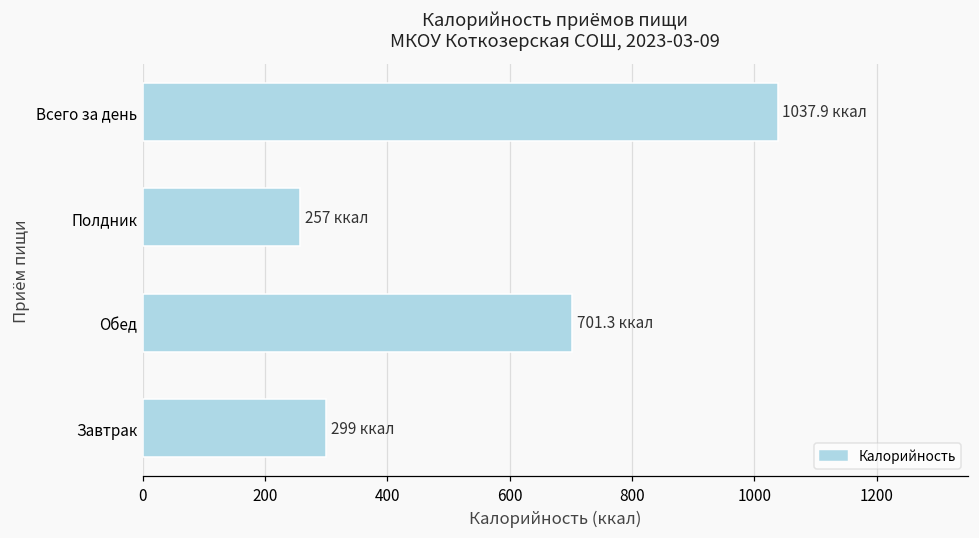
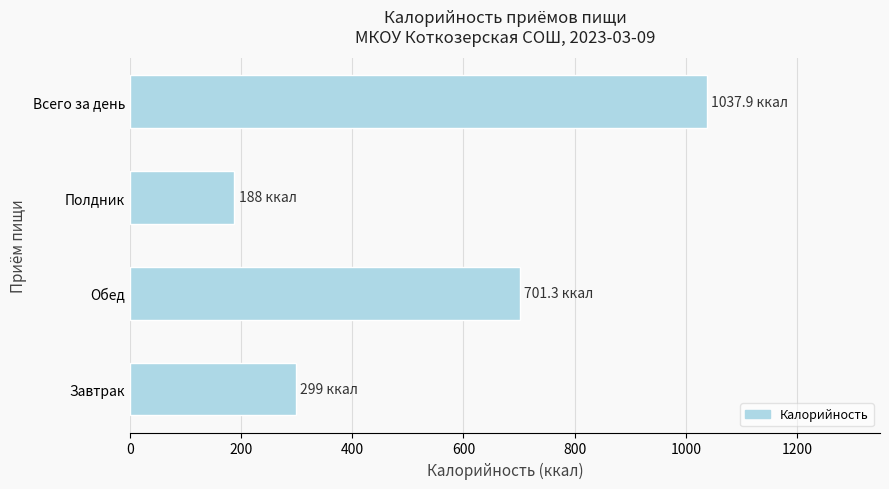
  {
    "Всего за день": 1037.9,
-   "Полдник": 257,
+   "Полдник": 188,
    "Обед": 701.3,
    "Завтрак": 299
  }
